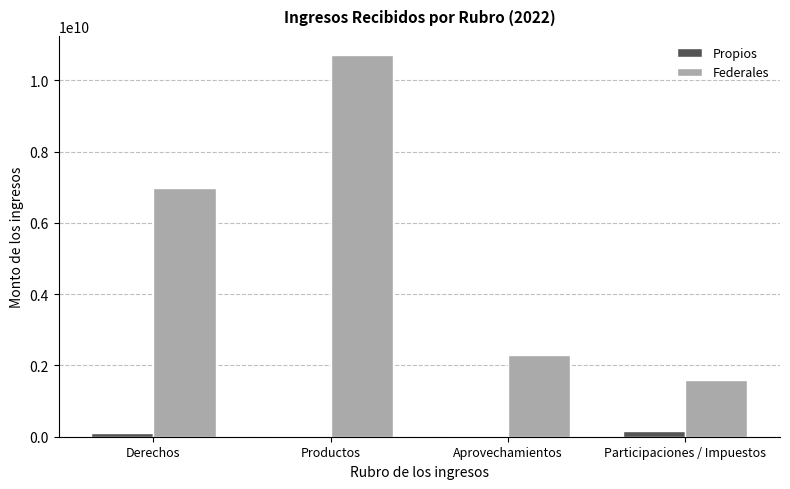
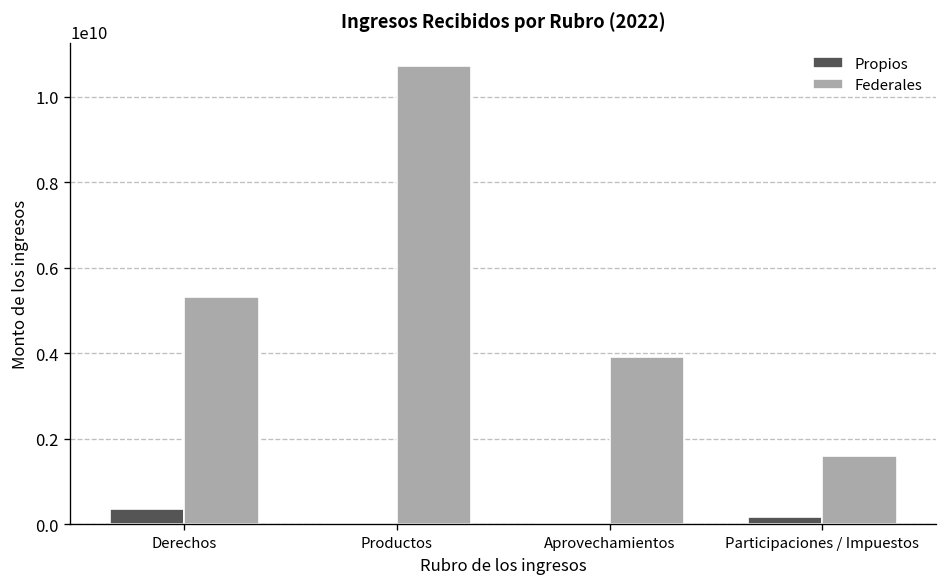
  {
    "Propios": {
-     "Derechos": 100000000,
+     "Derechos": 400000000,
      "Participaciones / Impuestos": 200000000
    },
    "Federales": {
-     "Derechos": 7000000000,
+     "Derechos": 5300000000,
      "Productos": 10700000000,
-     "Aprovechamientos": 2300000000,
+     "Aprovechamientos": 3900000000,
      "Participaciones / Impuestos": 1600000000
    }
  }
